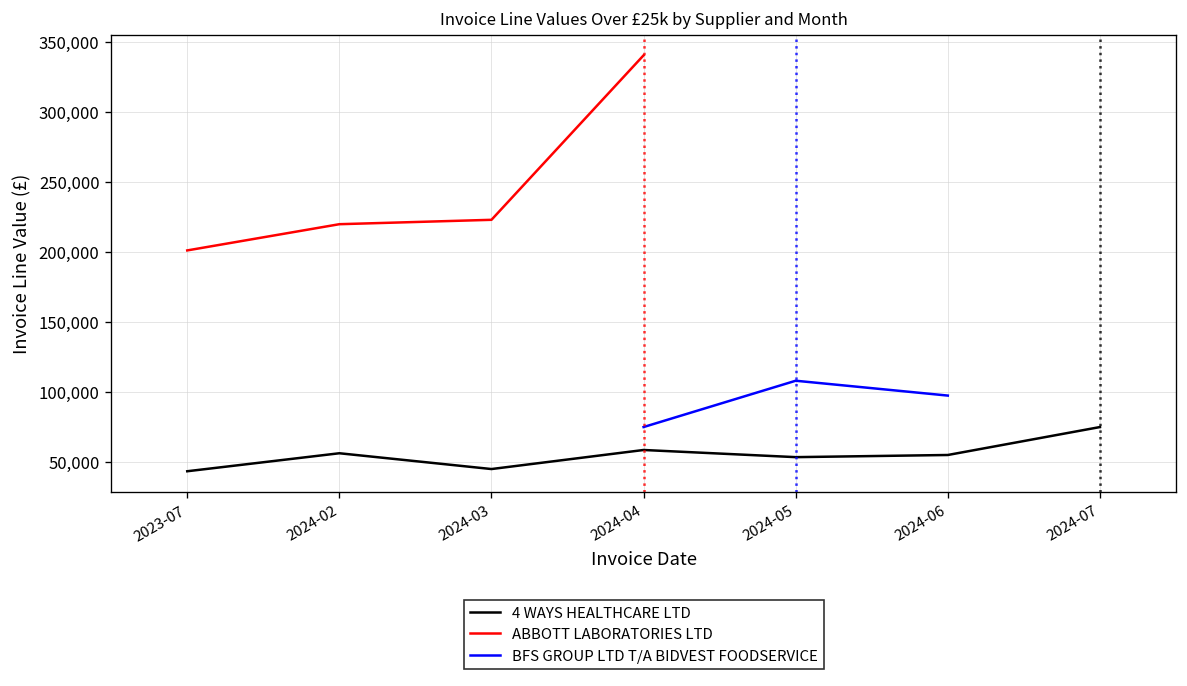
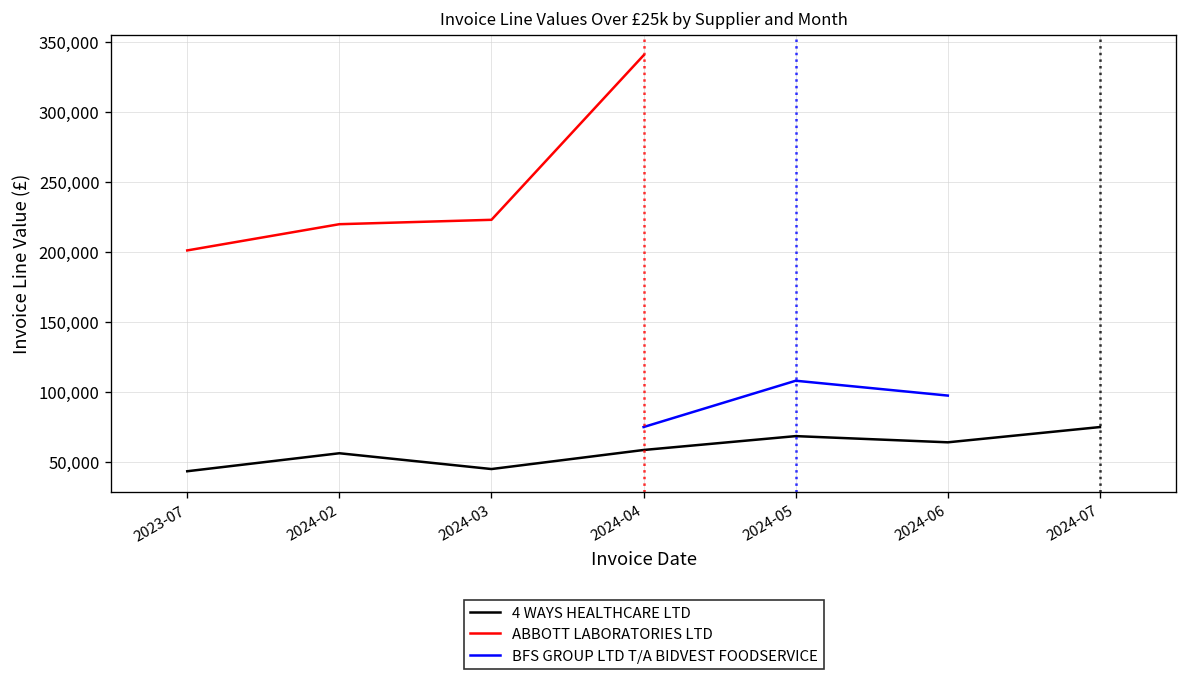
  {
    "4 WAYS HEALTHCARE LTD": {
      "2023-07": "43,000",
      "2024-02": "56,000",
      "2024-03": "45,000",
      "2024-04": "59,000",
-     "2024-05": "54,000",
-     "2024-06": "55,000",
+     "2024-05": "69,000",
+     "2024-06": "64,000",
      "2024-07": "75,000"
    },
    "ABBOTT LABORATORIES LTD": {
      "2023-07": "201,000",
      "2024-02": "220,000",
      "2024-03": "223,000",
      "2024-04": "340,000"
    },
    "BFS GROUP LTD T/A BIDVEST FOODSERVICE": {
      "2024-02": "79,000",
      "2024-04": "75,000",
      "2024-05": "108,000",
      "2024-06": "97,000"
    }
  }
